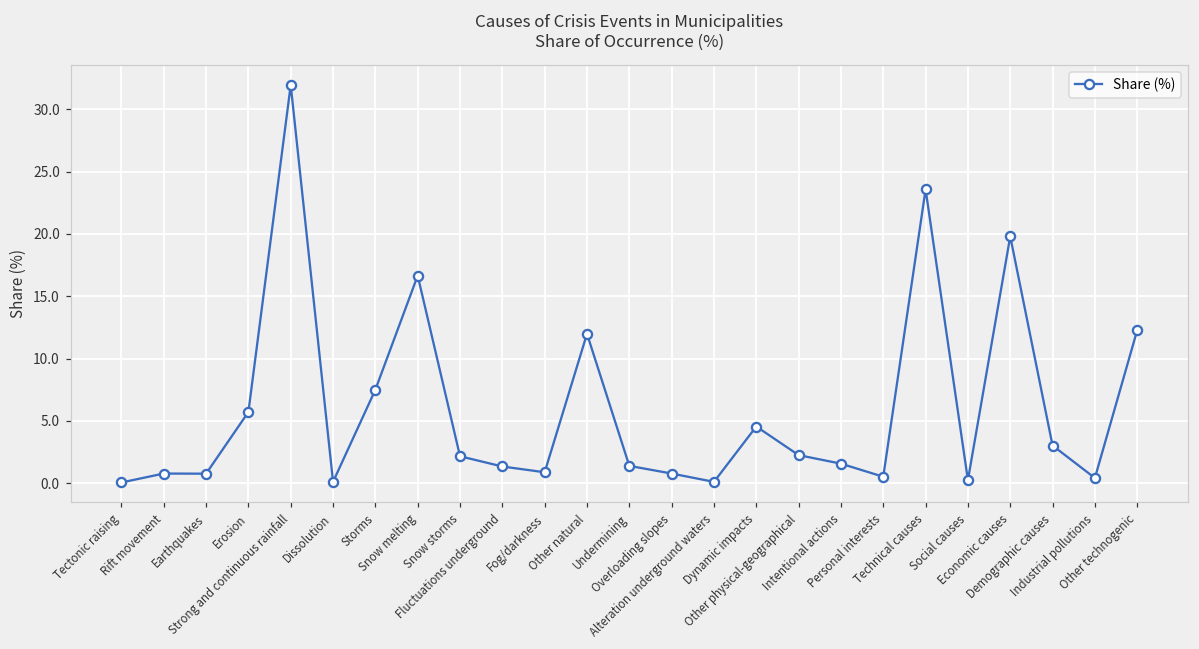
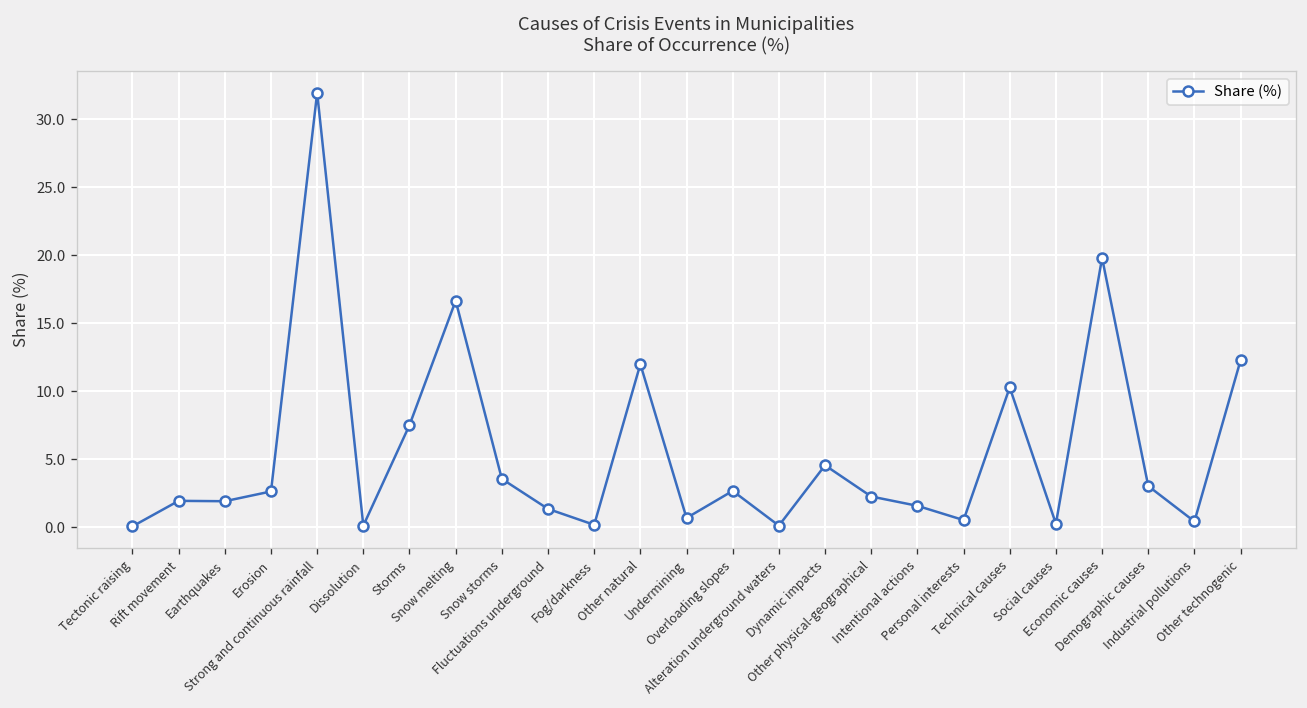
  {
    "Tectonic raising": 0.1,
-   "Rift movement": 0.8,
-   "Earthquakes": 0.8,
-   "Erosion": 5.7,
+   "Rift movement": 1.9,
+   "Earthquakes": 1.9,
+   "Erosion": 2.6,
    "Strong and continuous rainfall": 31.9,
    "Dissolution": 0.1,
    "Storms": 7.5,
    "Snow melting": 16.7,
-   "Snow storms": 2.2,
+   "Snow storms": 3.5,
    "Fluctuations underground": 1.3,
-   "Fog/darkness": 0.9,
+   "Fog/darkness": 0.2,
    "Other natural": 12.0,
-   "Undermining": 1.4,
-   "Overloading slopes": 0.8,
+   "Undermining": 0.7,
+   "Overloading slopes": 2.7,
    "Alteration underground waters": 0.1,
    "Dynamic impacts": 4.5,
    "Other physical-geographical": 2.2,
    "Intentional actions": 1.6,
    "Personal interests": 0.5,
-   "Technical causes": 23.6,
+   "Technical causes": 10.3,
    "Social causes": 0.2,
    "Economic causes": 19.8,
    "Demographic causes": 3.0,
    "Industrial pollutions": 0.4,
    "Other technogenic": 12.3
  }
